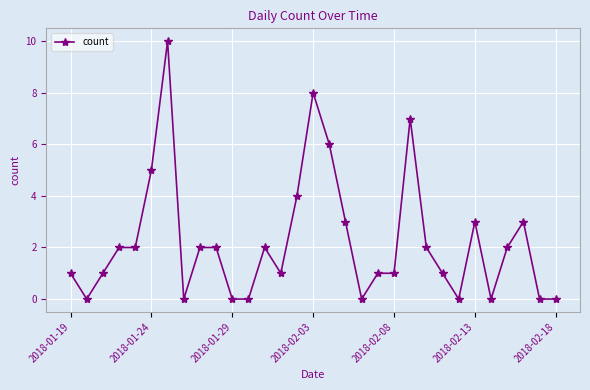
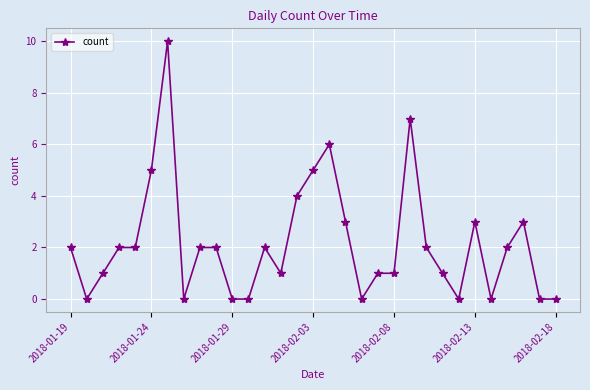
  {
-   "2018-01-19": 1,
+   "2018-01-19": 2,
    "2018-01-24": 5,
    "2018-01-29": 0,
-   "2018-02-03": 8,
+   "2018-02-03": 5,
    "2018-02-08": 1,
    "2018-02-13": 3,
    "2018-02-18": 0
  }
